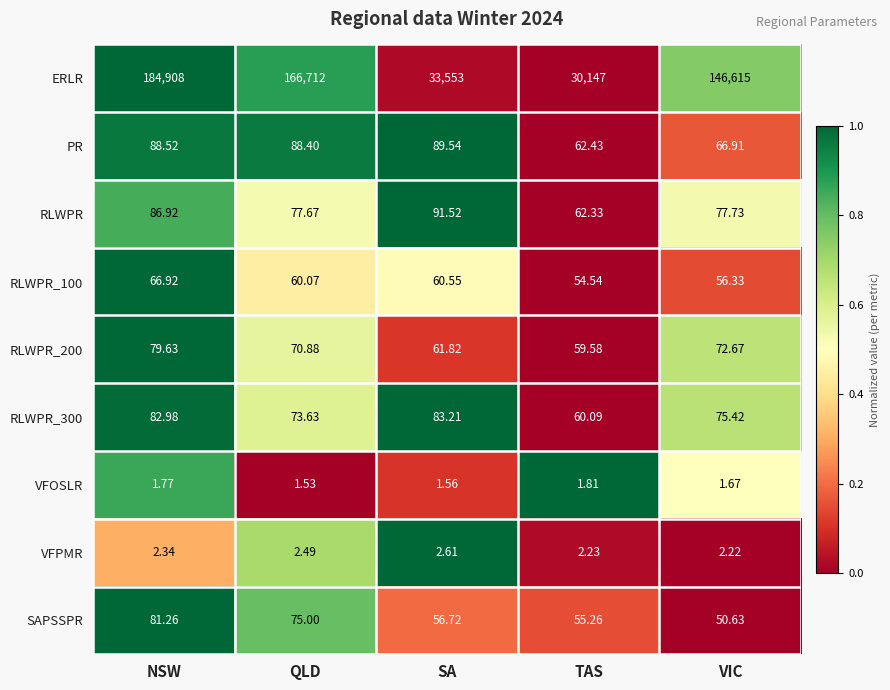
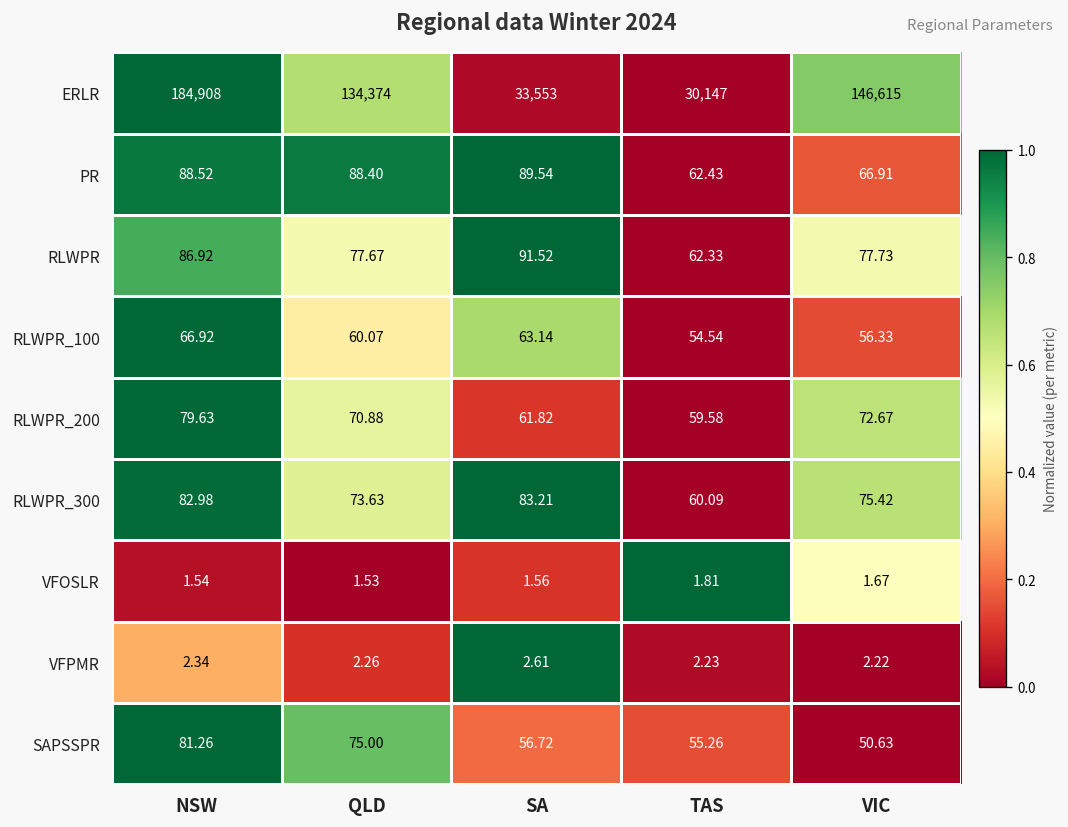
  {
    "ERLR": {
      "NSW": "184,908",
-     "QLD": "166,712",
+     "QLD": "134,374",
      "SA": "33,553",
      "TAS": "30,147",
      "VIC": "146,615"
    },
    "PR": {
      "NSW": "88.52",
      "QLD": "88.40",
      "SA": "89.54",
      "TAS": "62.43",
      "VIC": "66.91"
    },
    "RLWPR": {
      "NSW": "86.92",
      "QLD": "77.67",
      "SA": "91.52",
      "TAS": "62.33",
      "VIC": "77.73"
    },
    "RLWPR_100": {
      "NSW": "66.92",
      "QLD": "60.07",
-     "SA": "60.55",
+     "SA": "63.14",
      "TAS": "54.54",
      "VIC": "56.33"
    },
    "RLWPR_200": {
      "NSW": "79.63",
      "QLD": "70.88",
      "SA": "61.82",
      "TAS": "59.58",
      "VIC": "72.67"
    },
    "RLWPR_300": {
      "NSW": "82.98",
      "QLD": "73.63",
      "SA": "83.21",
      "TAS": "60.09",
      "VIC": "75.42"
    },
    "VFOSLR": {
-     "NSW": "1.77",
+     "NSW": "1.54",
      "QLD": "1.53",
      "SA": "1.56",
      "TAS": "1.81",
      "VIC": "1.67"
    },
    "VFPMR": {
      "NSW": "2.34",
-     "QLD": "2.49",
+     "QLD": "2.26",
      "SA": "2.61",
      "TAS": "2.23",
      "VIC": "2.22"
    },
    "SAPSSPR": {
      "NSW": "81.26",
      "QLD": "75.00",
      "SA": "56.72",
      "TAS": "55.26",
      "VIC": "50.63"
    }
  }
